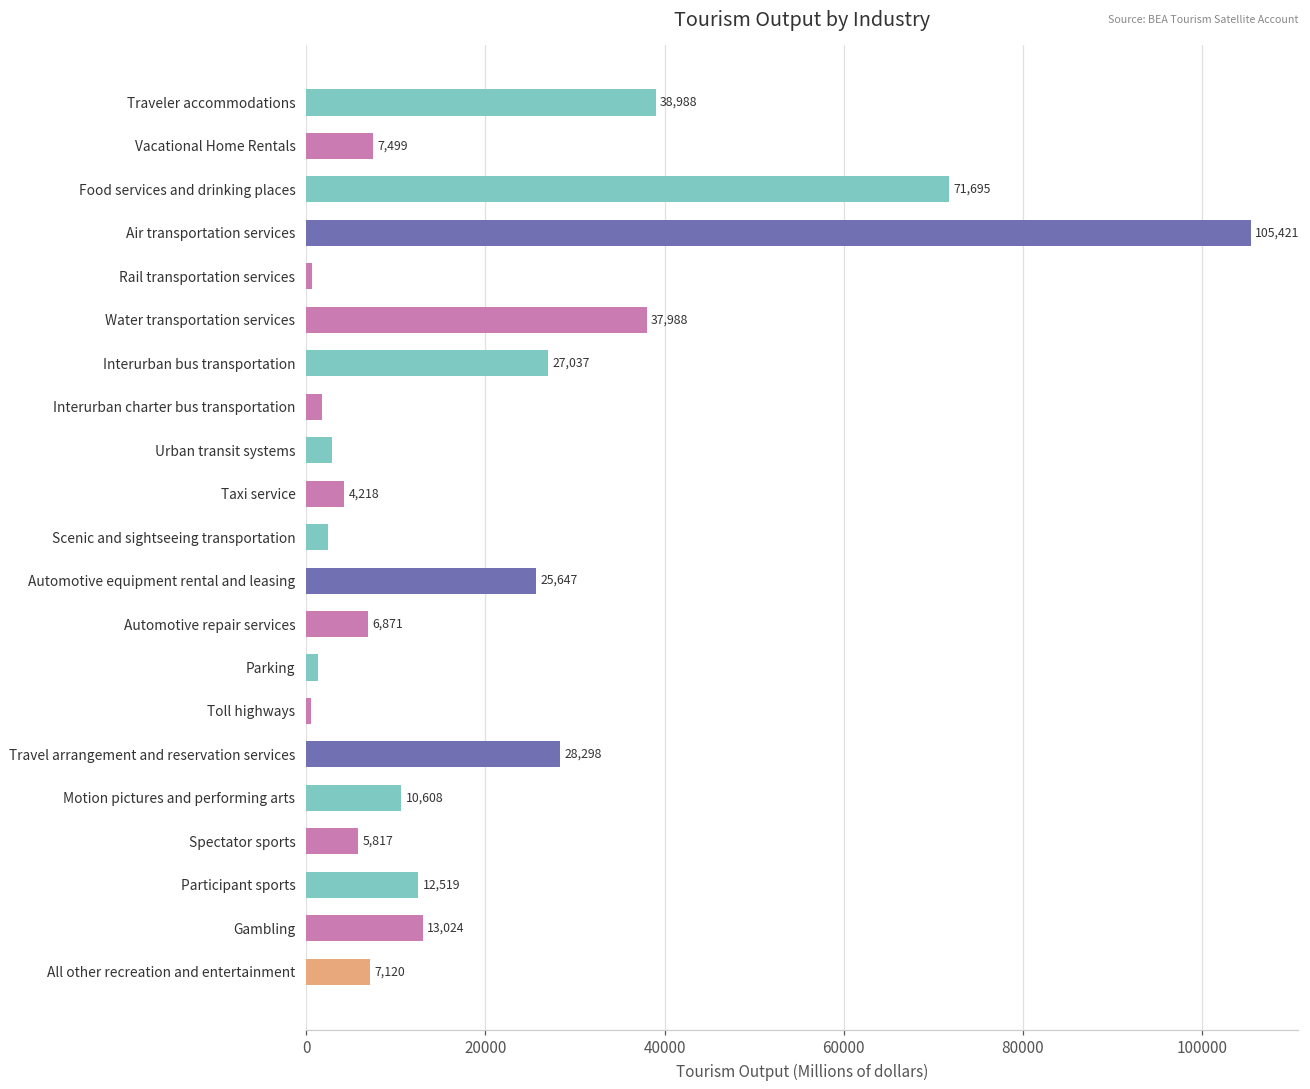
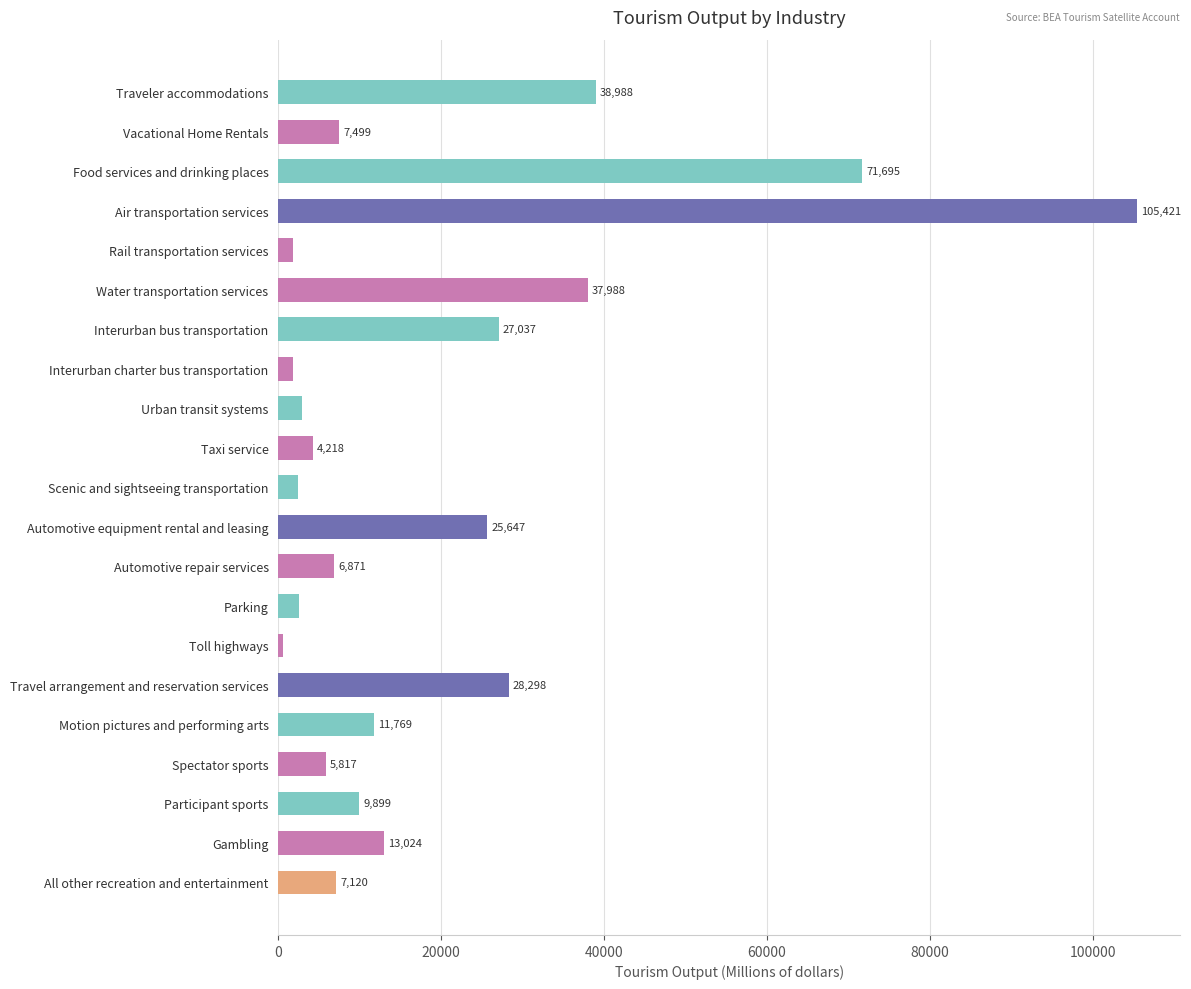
  {
    "Traveler accommodations": "38,988",
    "Vacational Home Rentals": "7,499",
    "Food services and drinking places": "71,695",
    "Air transportation services": "105,421",
-   "Rail transportation services": "1000",
+   "Rail transportation services": "2000",
    "Water transportation services": "37,988",
    "Interurban bus transportation": "27,037",
    "Taxi service": "4,218",
    "Automotive equipment rental and leasing": "25,647",
    "Automotive repair services": "6,871",
-   "Parking": "1000",
+   "Parking": "3000",
    "Travel arrangement and reservation services": "28,298",
-   "Motion pictures and performing arts": "10,608",
+   "Motion pictures and performing arts": "11,769",
    "Spectator sports": "5,817",
-   "Participant sports": "12,519",
+   "Participant sports": "9,899",
    "Gambling": "13,024",
    "All other recreation and entertainment": "7,120"
  }
